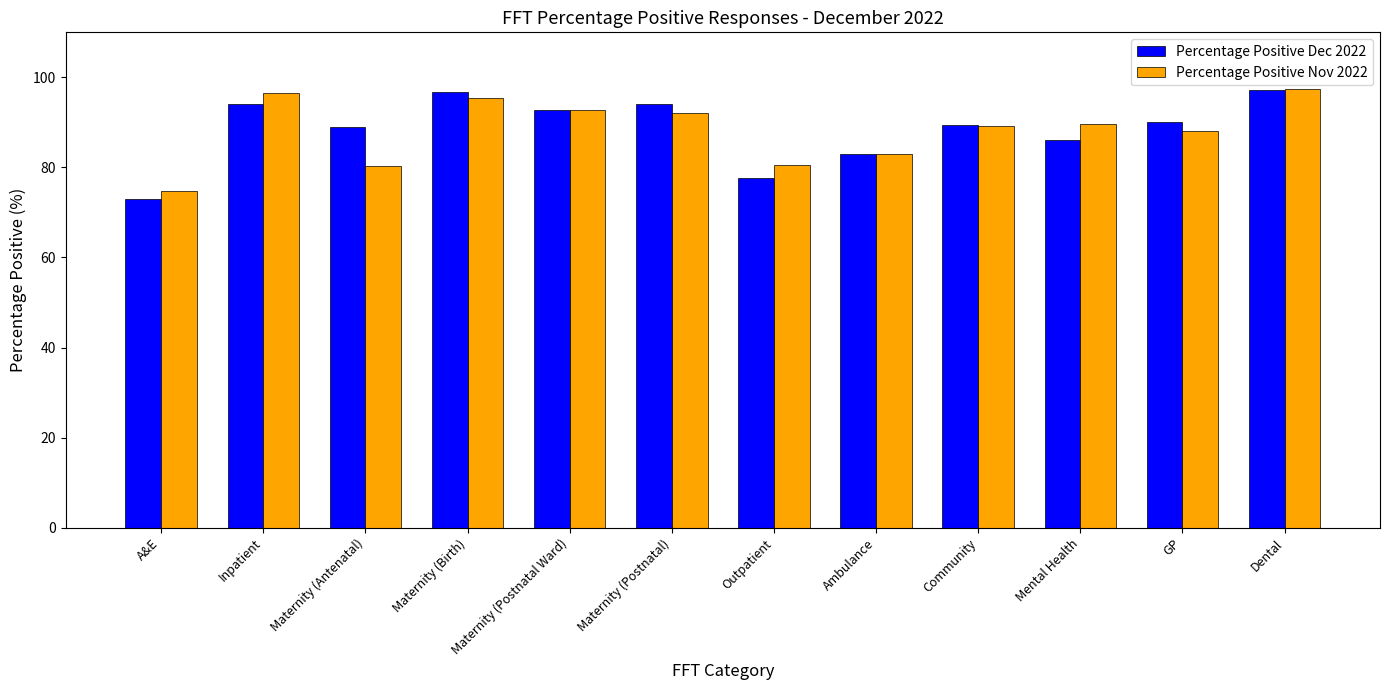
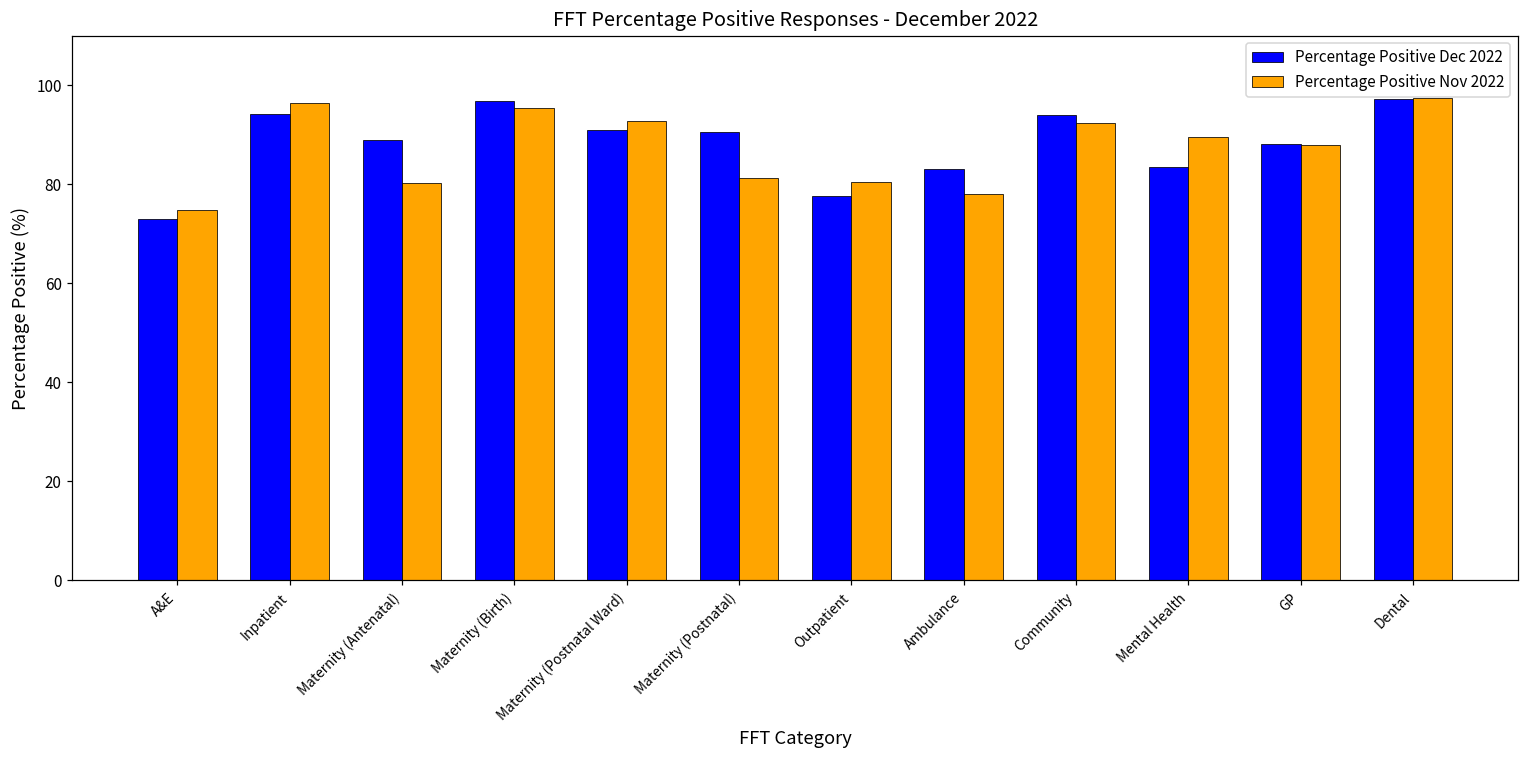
  {
    "Percentage Positive Dec 2022": {
      "A&E": 73,
      "Inpatient": 94,
      "Maternity (Antenatal)": 89,
      "Maternity (Birth)": 97,
-     "Maternity (Postnatal Ward)": 93,
-     "Maternity (Postnatal)": 94,
+     "Maternity (Postnatal Ward)": 91,
+     "Maternity (Postnatal)": 91,
      "Outpatient": 78,
      "Ambulance": 83,
-     "Community": 89,
-     "Mental Health": 86,
-     "GP": 90,
+     "Community": 94,
+     "Mental Health": 84,
+     "GP": 88,
      "Dental": 97
    },
    "Percentage Positive Nov 2022": {
      "A&E": 75,
      "Inpatient": 96,
      "Maternity (Antenatal)": 80,
      "Maternity (Birth)": 95,
      "Maternity (Postnatal Ward)": 93,
-     "Maternity (Postnatal)": 92,
+     "Maternity (Postnatal)": 81,
      "Outpatient": 81,
-     "Ambulance": 83,
-     "Community": 89,
+     "Ambulance": 78,
+     "Community": 92,
      "Mental Health": 90,
      "GP": 88,
      "Dental": 97
    }
  }
